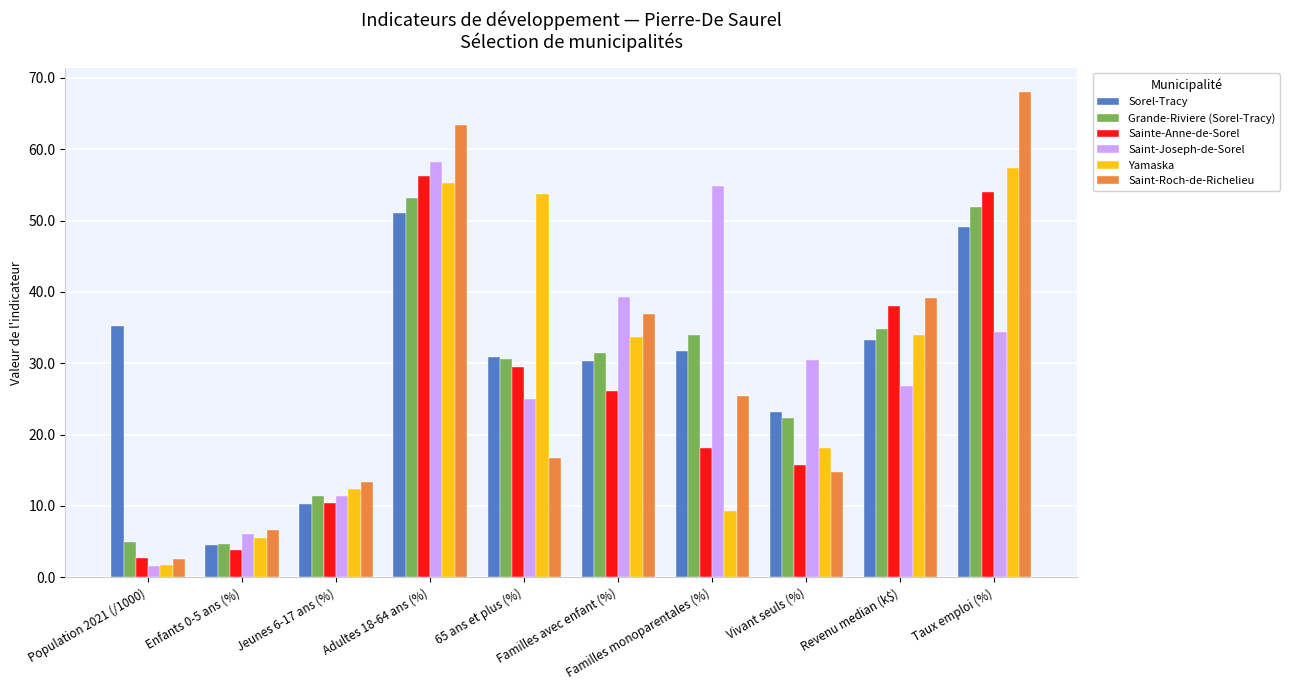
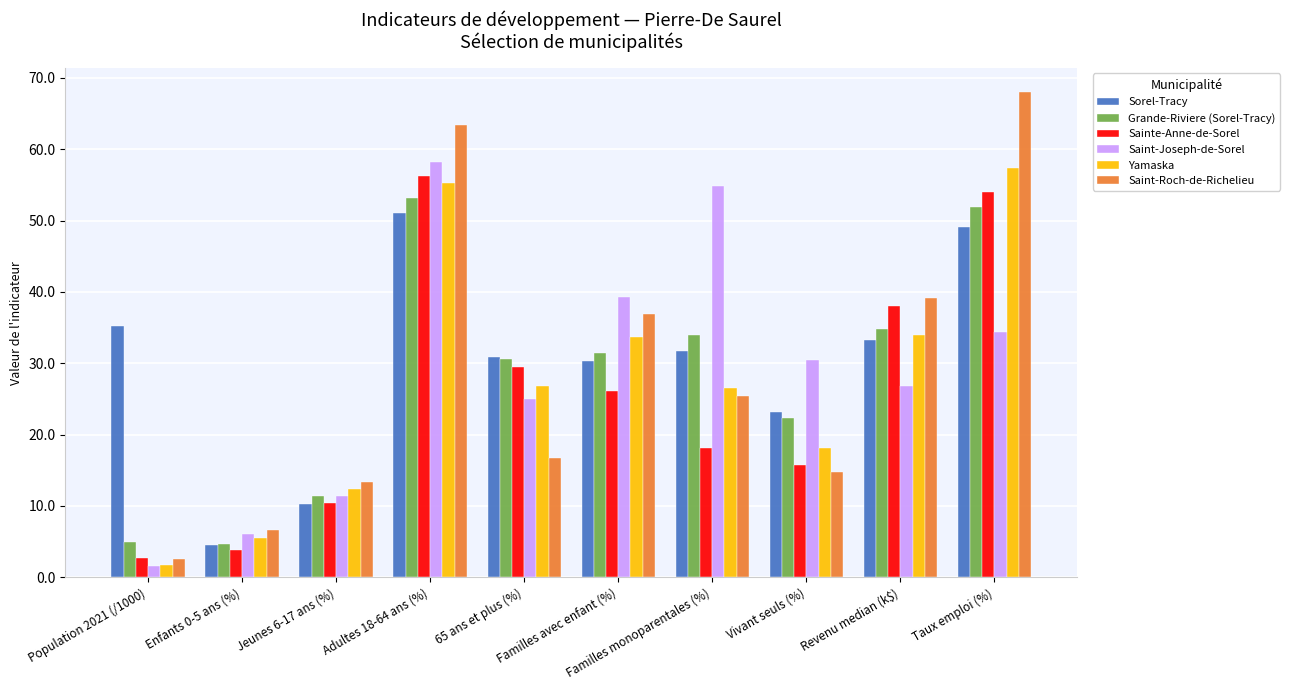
  {
    "Sorel-Tracy": {
      "Population 2021 (/1000)": 35,
      "Enfants 0-5 ans (%)": 5,
      "Jeunes 6-17 ans (%)": 10,
      "Adultes 18-64 ans (%)": 51,
      "65 ans et plus (%)": 31,
      "Familles avec enfant (%)": 30,
      "Familles monoparentales (%)": 32,
      "Vivant seuls (%)": 23,
      "Revenu median (k$)": 33,
      "Taux emploi (%)": 49
    },
    "Grande-Riviere (Sorel-Tracy)": {
      "Population 2021 (/1000)": 5,
      "Enfants 0-5 ans (%)": 5,
      "Jeunes 6-17 ans (%)": 11,
      "Adultes 18-64 ans (%)": 53,
      "65 ans et plus (%)": 31,
      "Familles avec enfant (%)": 31,
      "Familles monoparentales (%)": 34,
      "Vivant seuls (%)": 22,
      "Revenu median (k$)": 35,
      "Taux emploi (%)": 52
    },
    "Sainte-Anne-de-Sorel": {
      "Population 2021 (/1000)": 3,
      "Enfants 0-5 ans (%)": 4,
      "Jeunes 6-17 ans (%)": 10,
      "Adultes 18-64 ans (%)": 56,
      "65 ans et plus (%)": 29,
      "Familles avec enfant (%)": 26,
      "Familles monoparentales (%)": 18,
      "Vivant seuls (%)": 16,
      "Revenu median (k$)": 38,
      "Taux emploi (%)": 54
    },
    "Saint-Joseph-de-Sorel": {
      "Population 2021 (/1000)": 2,
      "Enfants 0-5 ans (%)": 6,
      "Jeunes 6-17 ans (%)": 11,
      "Adultes 18-64 ans (%)": 58,
      "65 ans et plus (%)": 25,
      "Familles avec enfant (%)": 39,
      "Familles monoparentales (%)": 55,
      "Vivant seuls (%)": 31,
      "Revenu median (k$)": 27,
      "Taux emploi (%)": 34
    },
    "Yamaska": {
      "Population 2021 (/1000)": 2,
      "Enfants 0-5 ans (%)": 5,
      "Jeunes 6-17 ans (%)": 12,
      "Adultes 18-64 ans (%)": 55,
-     "65 ans et plus (%)": 54,
+     "65 ans et plus (%)": 27,
      "Familles avec enfant (%)": 34,
-     "Familles monoparentales (%)": 9,
+     "Familles monoparentales (%)": 26,
      "Vivant seuls (%)": 18,
      "Revenu median (k$)": 34,
      "Taux emploi (%)": 57
    },
    "Saint-Roch-de-Richelieu": {
      "Population 2021 (/1000)": 3,
      "Enfants 0-5 ans (%)": 7,
      "Jeunes 6-17 ans (%)": 13,
      "Adultes 18-64 ans (%)": 63,
      "65 ans et plus (%)": 17,
      "Familles avec enfant (%)": 37,
      "Familles monoparentales (%)": 25,
      "Vivant seuls (%)": 15,
      "Revenu median (k$)": 39,
      "Taux emploi (%)": 68
    }
  }
